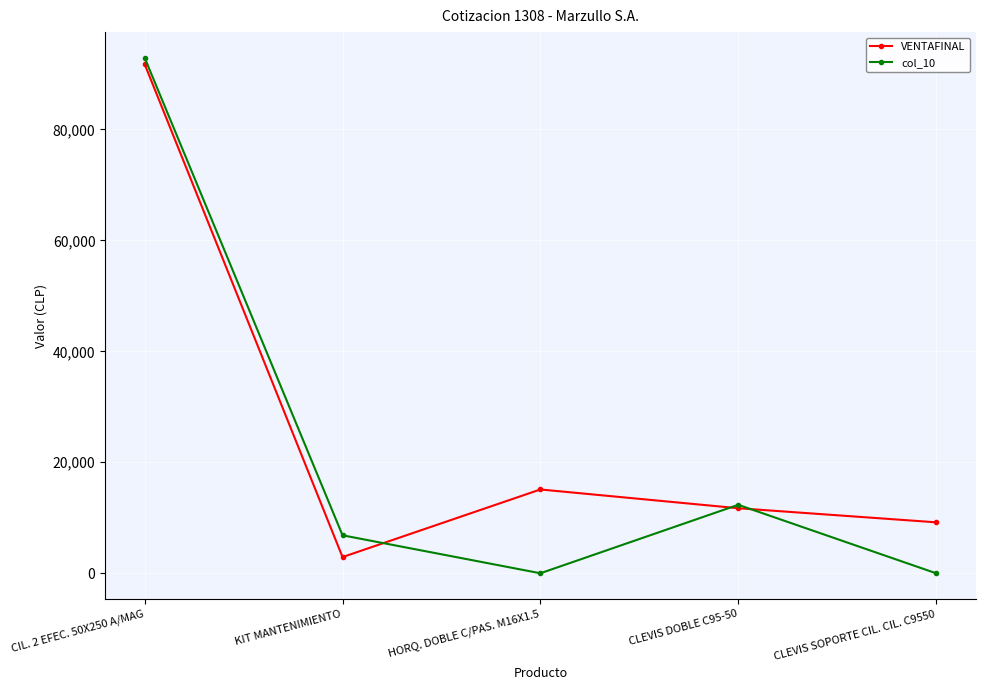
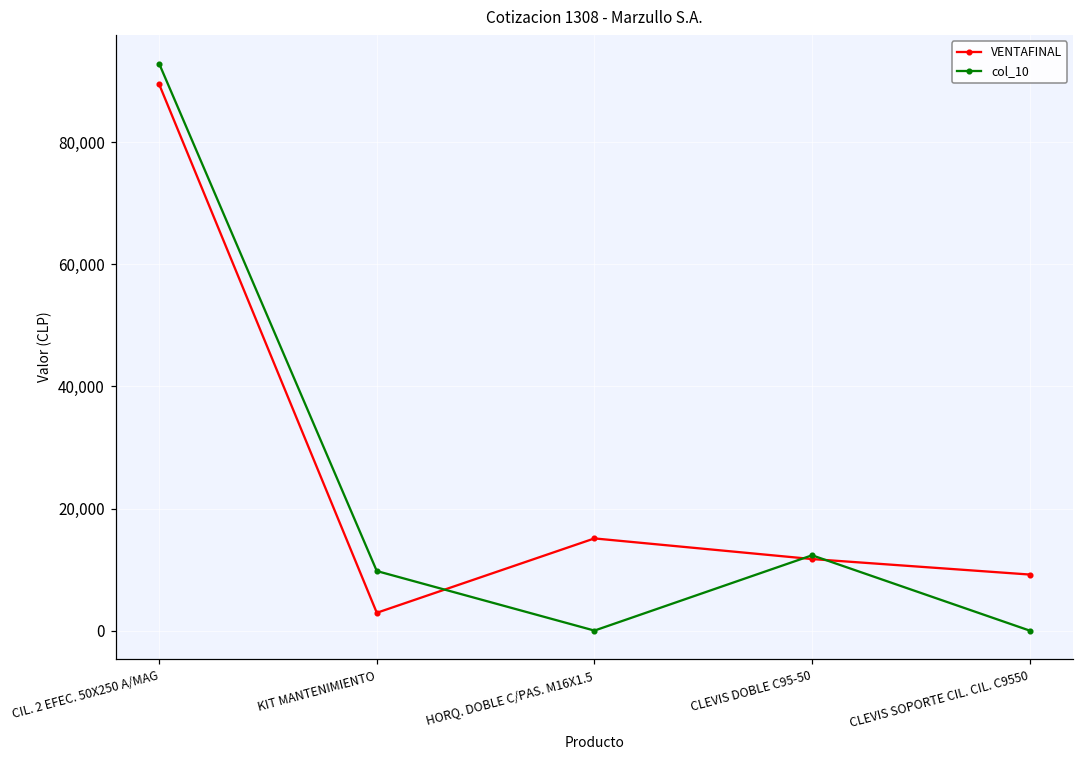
  {
    "VENTAFINAL": {
-     "CIL. 2 EFEC. 50X250 A/MAG": "92,000",
+     "CIL. 2 EFEC. 50X250 A/MAG": "90,000",
      "KIT MANTENIMIENTO": "3,000",
      "HORQ. DOBLE C/PAS. M16X1.5": "15,000",
      "CLEVIS DOBLE C95-50": "12,000",
      "CLEVIS SOPORTE CIL. CIL. C9550": "9,000"
    },
    "col_10": {
      "CIL. 2 EFEC. 50X250 A/MAG": "93,000",
-     "KIT MANTENIMIENTO": "7,000",
+     "KIT MANTENIMIENTO": "10,000",
      "HORQ. DOBLE C/PAS. M16X1.5": "0",
      "CLEVIS DOBLE C95-50": "12,000",
      "CLEVIS SOPORTE CIL. CIL. C9550": "0"
    }
  }
